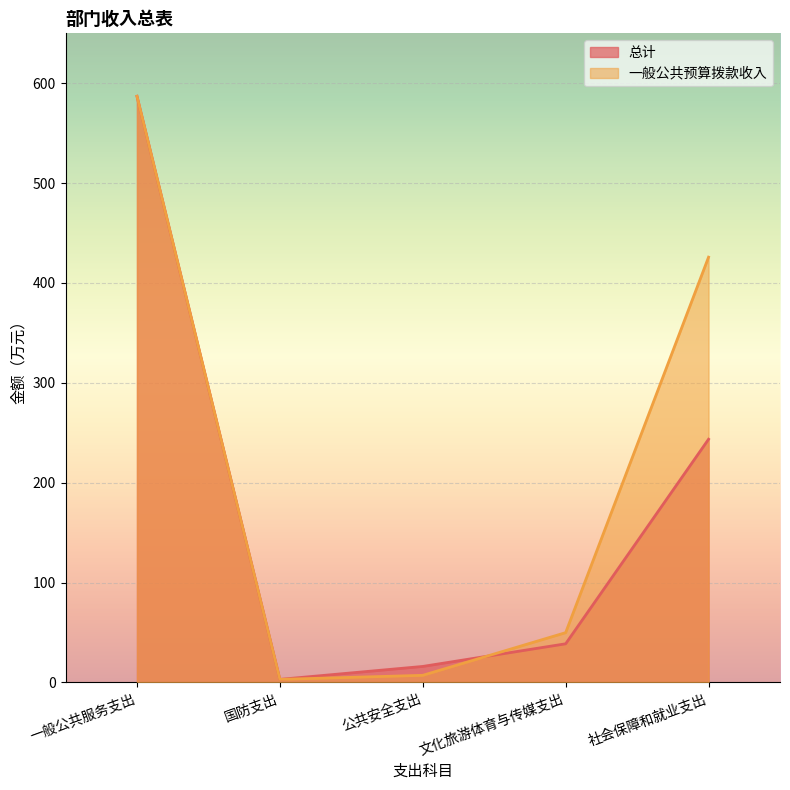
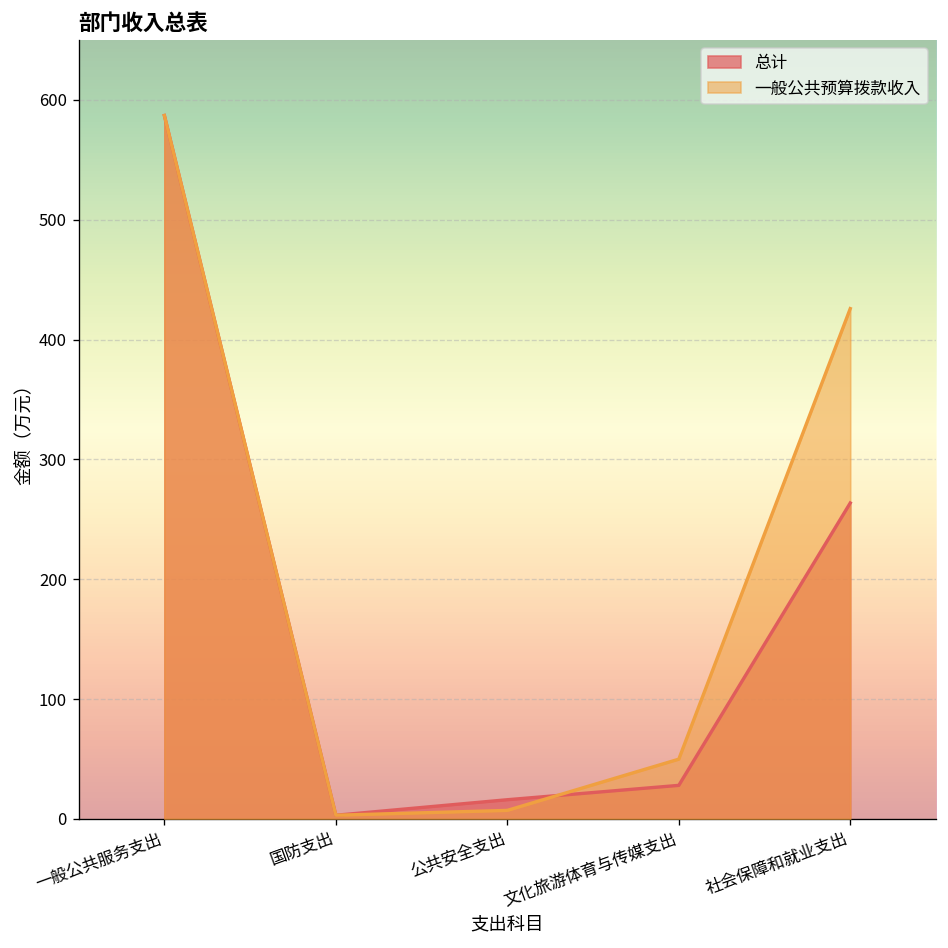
  {
    "总计": {
      "公共安全支出": 20,
-     "文化旅游体育与传媒支出": 40,
-     "社会保障和就业支出": 240
+     "文化旅游体育与传媒支出": 30,
+     "社会保障和就业支出": 260
    },
    "一般公共预算拨款收入": {
      "公共安全支出": 10,
      "文化旅游体育与传媒支出": 50,
      "社会保障和就业支出": 430
    }
  }
